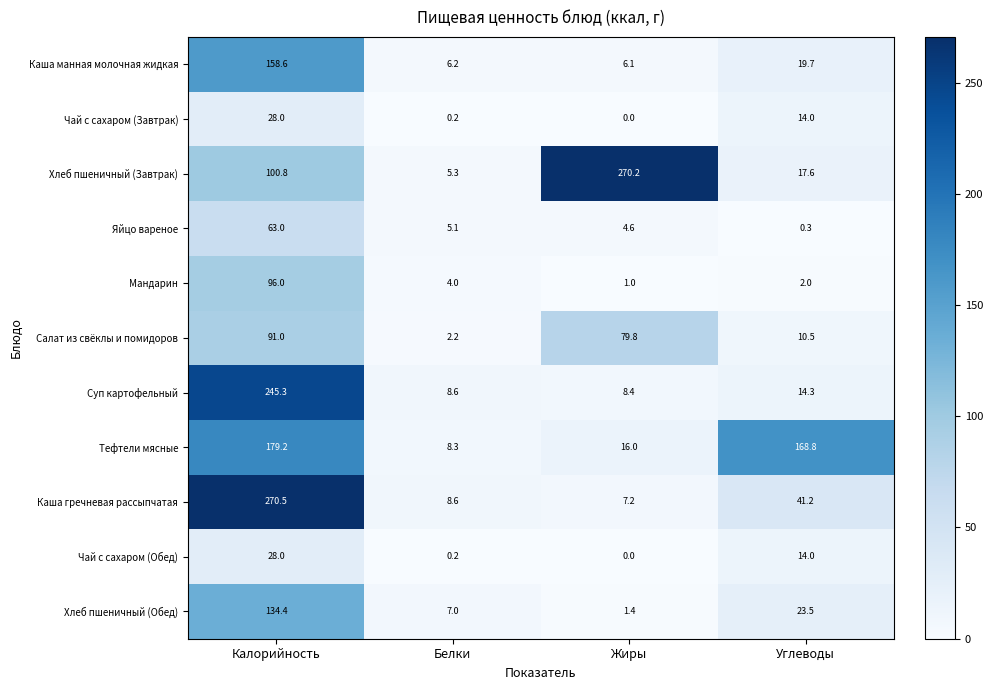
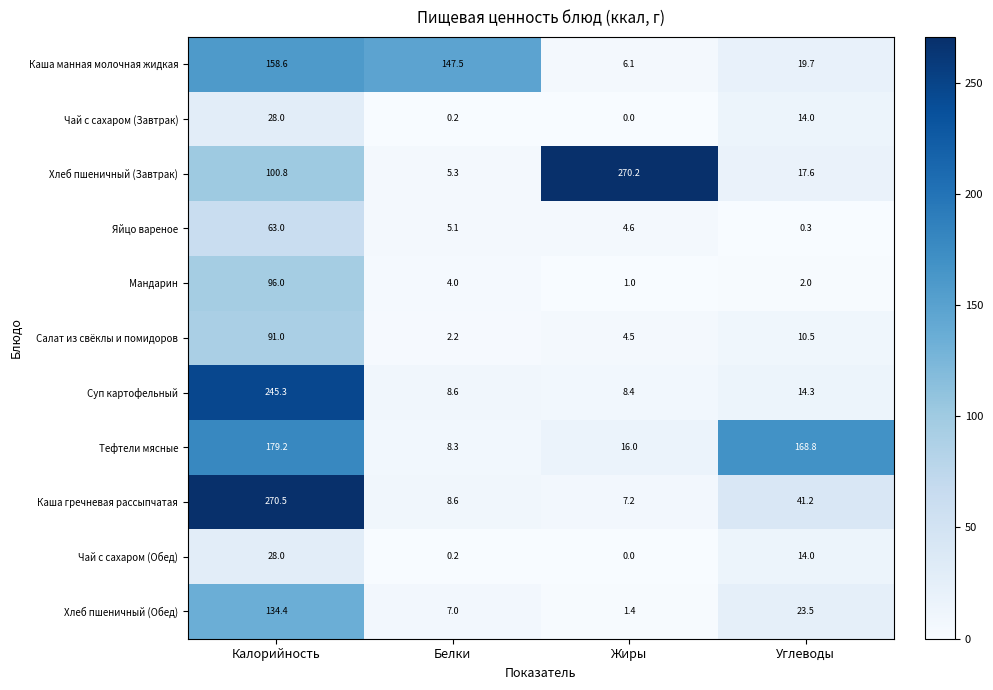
  {
    "Каша манная молочная жидкая": {
      "Калорийность": 158.6,
-     "Белки": 6.2,
+     "Белки": 147.5,
      "Жиры": 6.1,
      "Углеводы": 19.7
    },
    "Чай с сахаром (Завтрак)": {
      "Калорийность": 28.0,
      "Белки": 0.2,
      "Жиры": 0.0,
      "Углеводы": 14.0
    },
    "Хлеб пшеничный (Завтрак)": {
      "Калорийность": 100.8,
      "Белки": 5.3,
      "Жиры": 270.2,
      "Углеводы": 17.6
    },
    "Яйцо вареное": {
      "Калорийность": 63.0,
      "Белки": 5.1,
      "Жиры": 4.6,
      "Углеводы": 0.3
    },
    "Мандарин": {
      "Калорийность": 96.0,
      "Белки": 4.0,
      "Жиры": 1.0,
      "Углеводы": 2.0
    },
    "Салат из свёклы и помидоров": {
      "Калорийность": 91.0,
      "Белки": 2.2,
-     "Жиры": 79.8,
+     "Жиры": 4.5,
      "Углеводы": 10.5
    },
    "Суп картофельный": {
      "Калорийность": 245.3,
      "Белки": 8.6,
      "Жиры": 8.4,
      "Углеводы": 14.3
    },
    "Тефтели мясные": {
      "Калорийность": 179.2,
      "Белки": 8.3,
      "Жиры": 16.0,
      "Углеводы": 168.8
    },
    "Каша гречневая рассыпчатая": {
      "Калорийность": 270.5,
      "Белки": 8.6,
      "Жиры": 7.2,
      "Углеводы": 41.2
    },
    "Чай с сахаром (Обед)": {
      "Калорийность": 28.0,
      "Белки": 0.2,
      "Жиры": 0.0,
      "Углеводы": 14.0
    },
    "Хлеб пшеничный (Обед)": {
      "Калорийность": 134.4,
      "Белки": 7.0,
      "Жиры": 1.4,
      "Углеводы": 23.5
    }
  }
